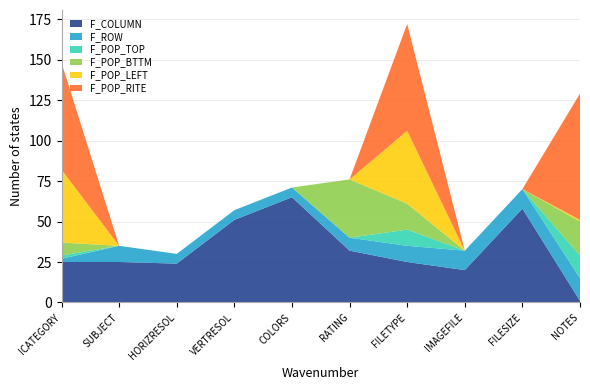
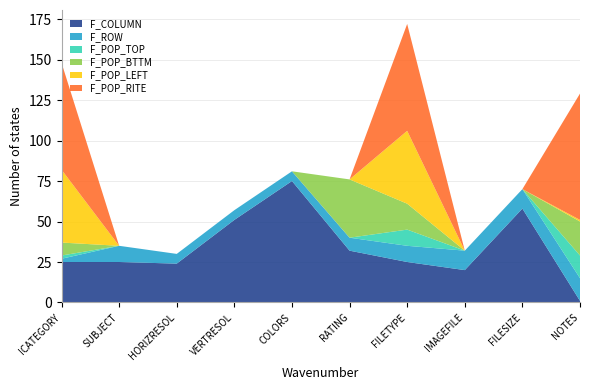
  {
    "F_COLUMN": {
      "ICATEGORY": 25,
      "SUBJECT": 25,
      "HORIZRESOL": 24,
      "VERTRESOL": 51,
-     "COLORS": 65,
+     "COLORS": 75,
      "RATING": 32,
      "FILETYPE": 25,
      "IMAGEFILE": 20,
      "FILESIZE": 58
    },
    "F_ROW": {
      "ICATEGORY": 2,
      "FILETYPE": 10,
      "NOTES": 14
    },
    "F_POP_TOP": {
      "ICATEGORY": 2,
      "FILETYPE": 10,
      "NOTES": 14
    },
    "F_POP_BTTM": {
      "ICATEGORY": 8,
      "FILETYPE": 16
    },
    "F_POP_LEFT": {
      "ICATEGORY": 45,
      "FILETYPE": 45
    },
    "F_POP_RITE": {
      "ICATEGORY": 66,
      "FILETYPE": 66,
      "NOTES": 78
    }
  }
